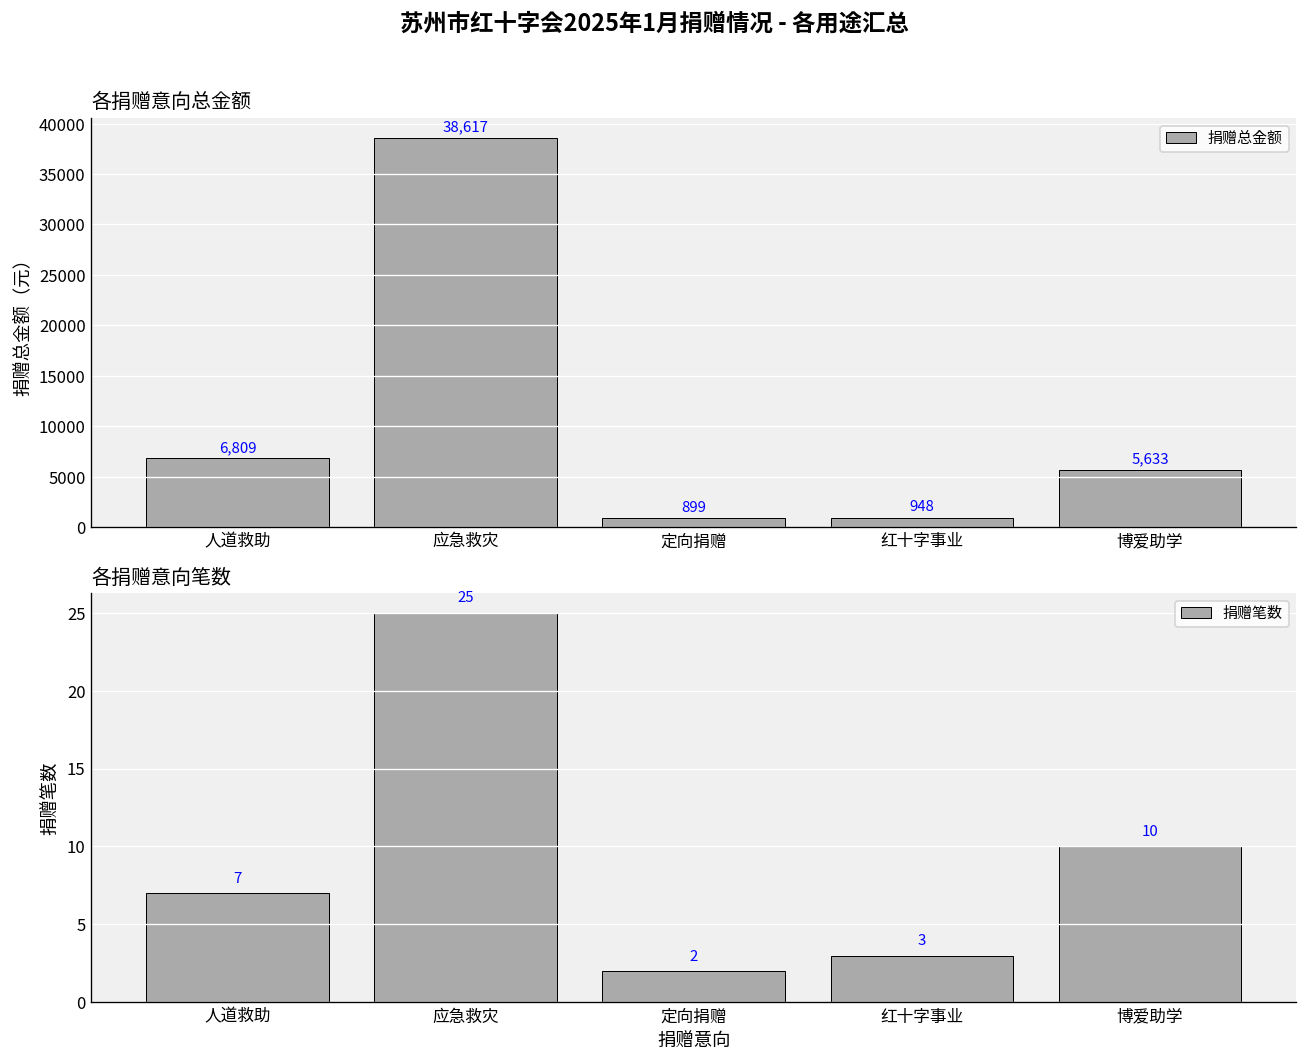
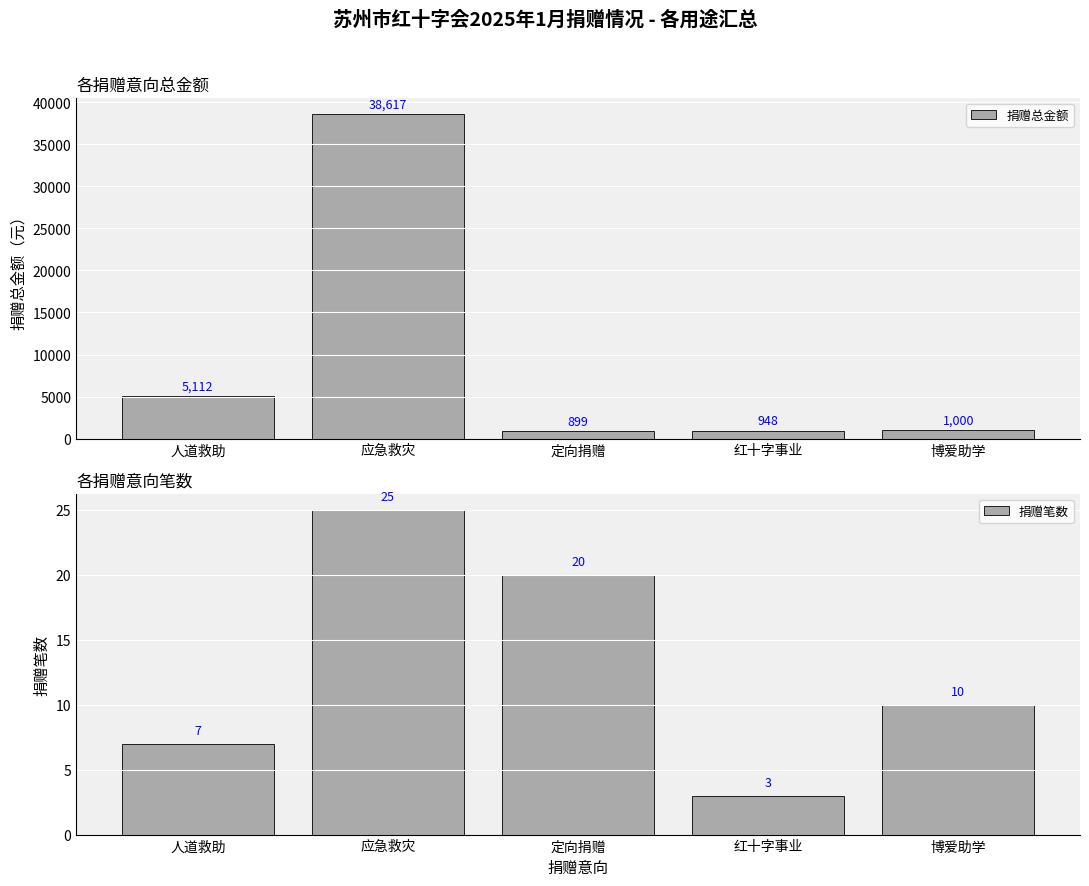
  {
    "各捐赠意向总金额": {
-     "人道救助": "6,809",
+     "人道救助": "5,112",
      "应急救灾": "38,617",
      "定向捐赠": "899",
      "红十字事业": "948",
-     "博爱助学": "5,633"
+     "博爱助学": "1,000"
    },
    "各捐赠意向笔数": {
      "人道救助": "7",
      "应急救灾": "25",
-     "定向捐赠": "2",
+     "定向捐赠": "20",
      "红十字事业": "3",
      "博爱助学": "10"
    }
  }
